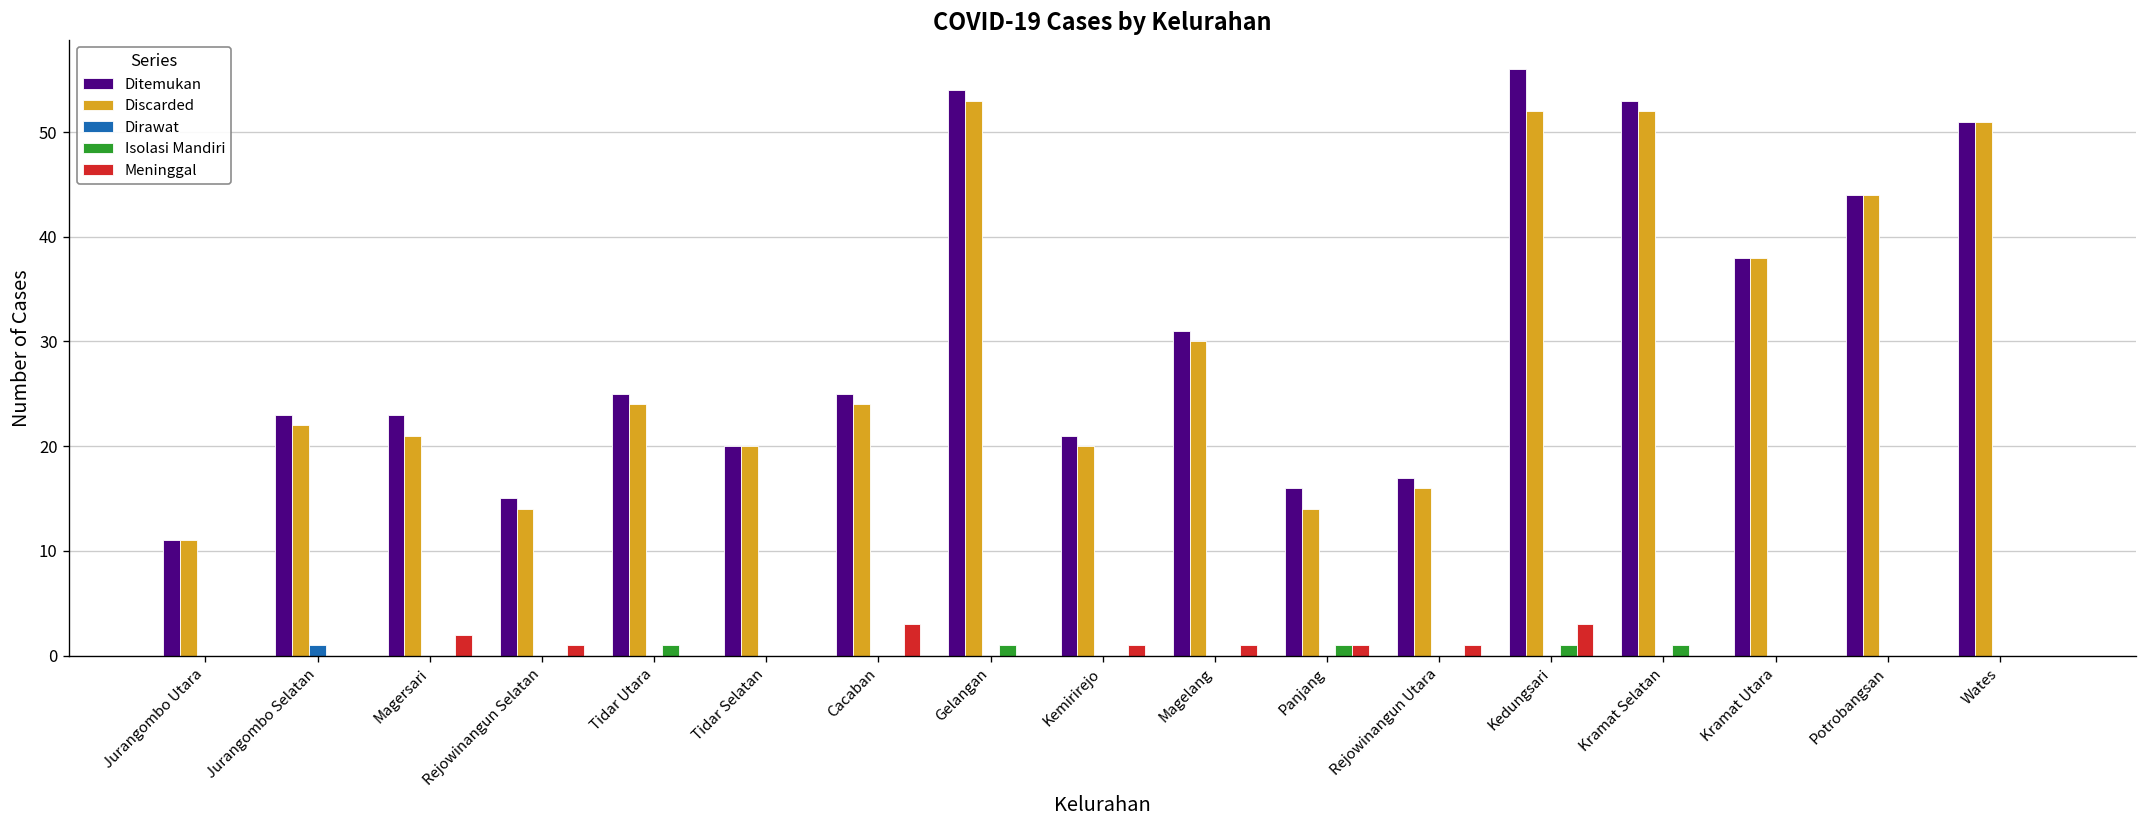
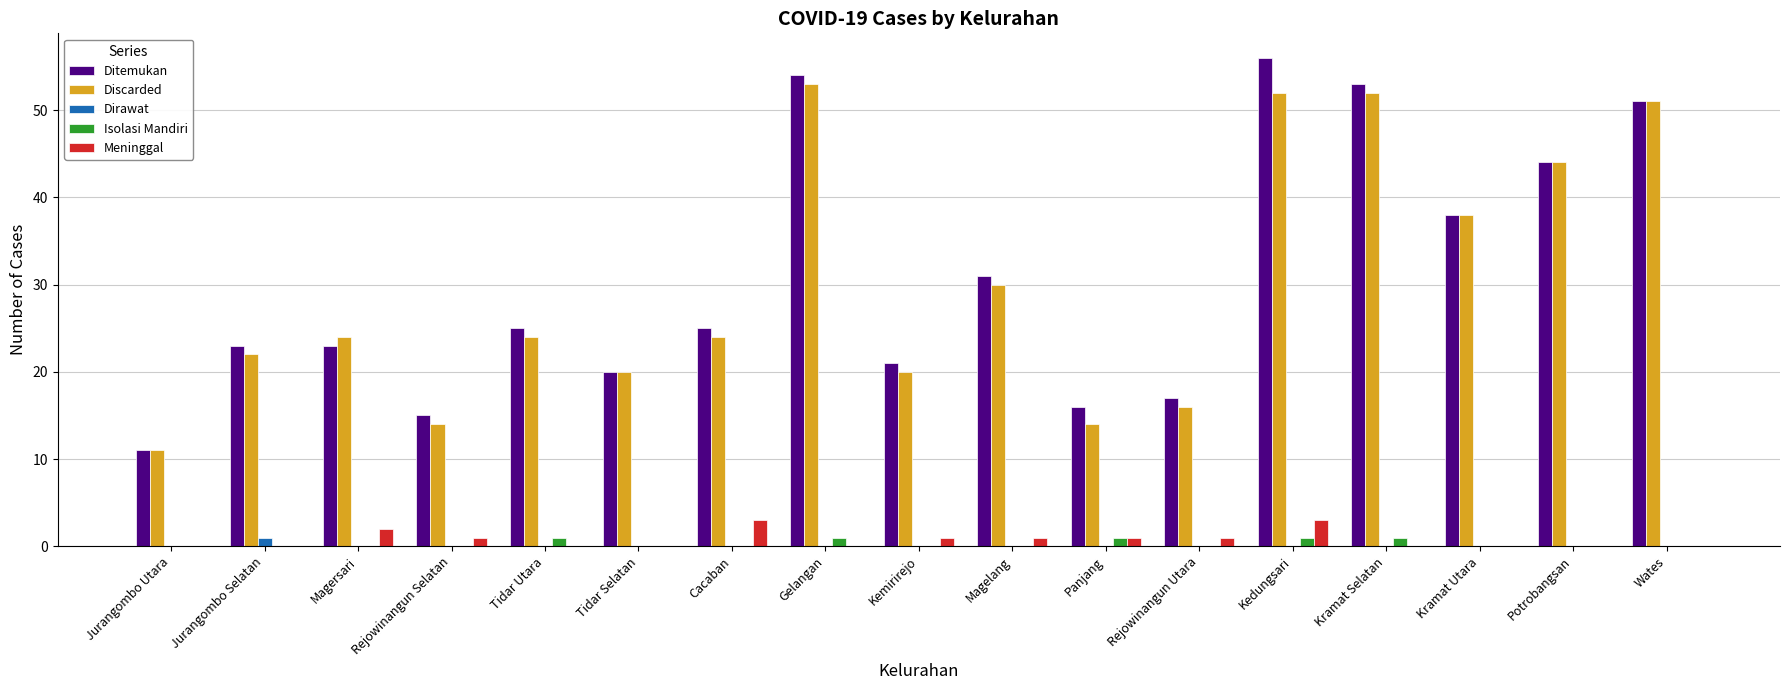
  {
    "Ditemukan": {
      "Jurangombo Utara": 11,
      "Jurangombo Selatan": 23,
      "Magersari": 23,
      "Rejowinangun Selatan": 15,
      "Tidar Utara": 25,
      "Tidar Selatan": 20,
      "Cacaban": 25,
      "Gelangan": 54,
      "Kemirirejo": 21,
      "Magelang": 31,
      "Panjang": 16,
      "Rejowinangun Utara": 17,
      "Kedungsari": 56,
      "Kramat Selatan": 53,
      "Kramat Utara": 38,
      "Potrobangsan": 44,
      "Wates": 51
    },
    "Discarded": {
      "Jurangombo Utara": 11,
      "Jurangombo Selatan": 22,
-     "Magersari": 21,
+     "Magersari": 24,
      "Rejowinangun Selatan": 14,
      "Tidar Utara": 24,
      "Tidar Selatan": 20,
      "Cacaban": 24,
      "Gelangan": 53,
      "Kemirirejo": 20,
      "Magelang": 30,
      "Panjang": 14,
      "Rejowinangun Utara": 16,
      "Kedungsari": 52,
      "Kramat Selatan": 52,
      "Kramat Utara": 38,
      "Potrobangsan": 44,
      "Wates": 51
    },
    "Dirawat": {
      "Jurangombo Utara": 0,
      "Jurangombo Selatan": 1,
      "Magersari": 0,
      "Rejowinangun Selatan": 0,
      "Tidar Utara": 0,
      "Tidar Selatan": 0,
      "Cacaban": 0,
      "Gelangan": 0,
      "Kemirirejo": 0,
      "Magelang": 0,
      "Panjang": 0,
      "Rejowinangun Utara": 0,
      "Kedungsari": 0,
      "Kramat Selatan": 0,
      "Kramat Utara": 0,
      "Potrobangsan": 0,
      "Wates": 0
    },
    "Isolasi Mandiri": {
      "Jurangombo Utara": 0,
      "Jurangombo Selatan": 0,
      "Magersari": 0,
      "Rejowinangun Selatan": 0,
      "Tidar Utara": 1,
      "Tidar Selatan": 0,
      "Cacaban": 0,
      "Gelangan": 1,
      "Kemirirejo": 0,
      "Magelang": 0,
      "Panjang": 1,
      "Rejowinangun Utara": 0,
      "Kedungsari": 1,
      "Kramat Selatan": 1,
      "Kramat Utara": 0,
      "Potrobangsan": 0,
      "Wates": 0
    },
    "Meninggal": {
      "Jurangombo Utara": 0,
      "Jurangombo Selatan": 0,
      "Magersari": 2,
      "Rejowinangun Selatan": 1,
      "Tidar Utara": 0,
      "Tidar Selatan": 0,
      "Cacaban": 3,
      "Gelangan": 0,
      "Kemirirejo": 1,
      "Magelang": 1,
      "Panjang": 1,
      "Rejowinangun Utara": 1,
      "Kedungsari": 3,
      "Kramat Selatan": 0,
      "Kramat Utara": 0,
      "Potrobangsan": 0,
      "Wates": 0
    }
  }
